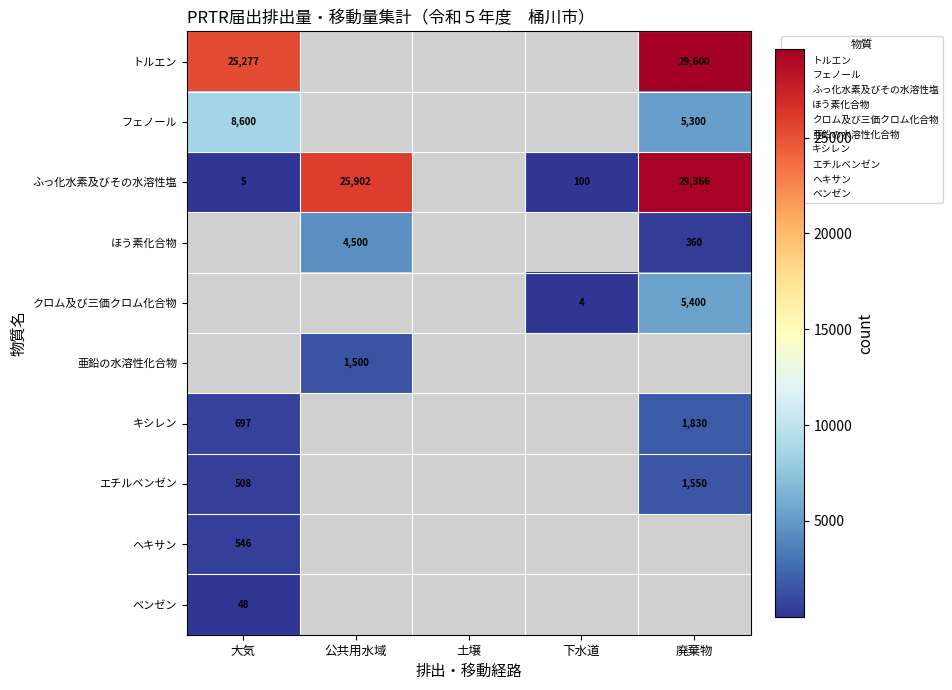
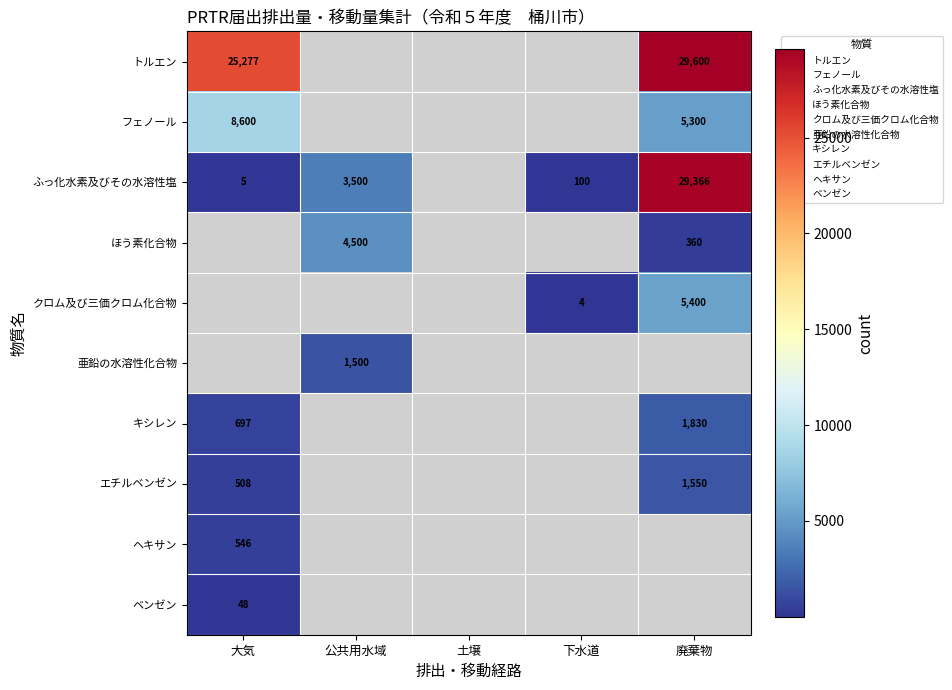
  {
    "トルエン": {
      "大気": "25,277",
      "廃棄物": "29,600"
    },
    "フェノール": {
      "大気": "8,600",
      "廃棄物": "5,300"
    },
    "ふっ化水素及びその水溶性塩": {
      "大気": "5",
-     "公共用水域": "25,902",
+     "公共用水域": "3,500",
      "下水道": "100",
      "廃棄物": "29,366"
    },
    "ほう素化合物": {
      "公共用水域": "4,500",
      "廃棄物": "360"
    },
    "クロム及び三価クロム化合物": {
      "下水道": "4",
      "廃棄物": "5,400"
    },
    "亜鉛の水溶性化合物": {
      "公共用水域": "1,500"
    },
    "キシレン": {
      "大気": "697",
      "廃棄物": "1,830"
    },
    "エチルベンゼン": {
      "大気": "508",
      "廃棄物": "1,550"
    },
    "ヘキサン": {
      "大気": "546"
    },
    "ベンゼン": {
      "大気": "48"
    }
  }
